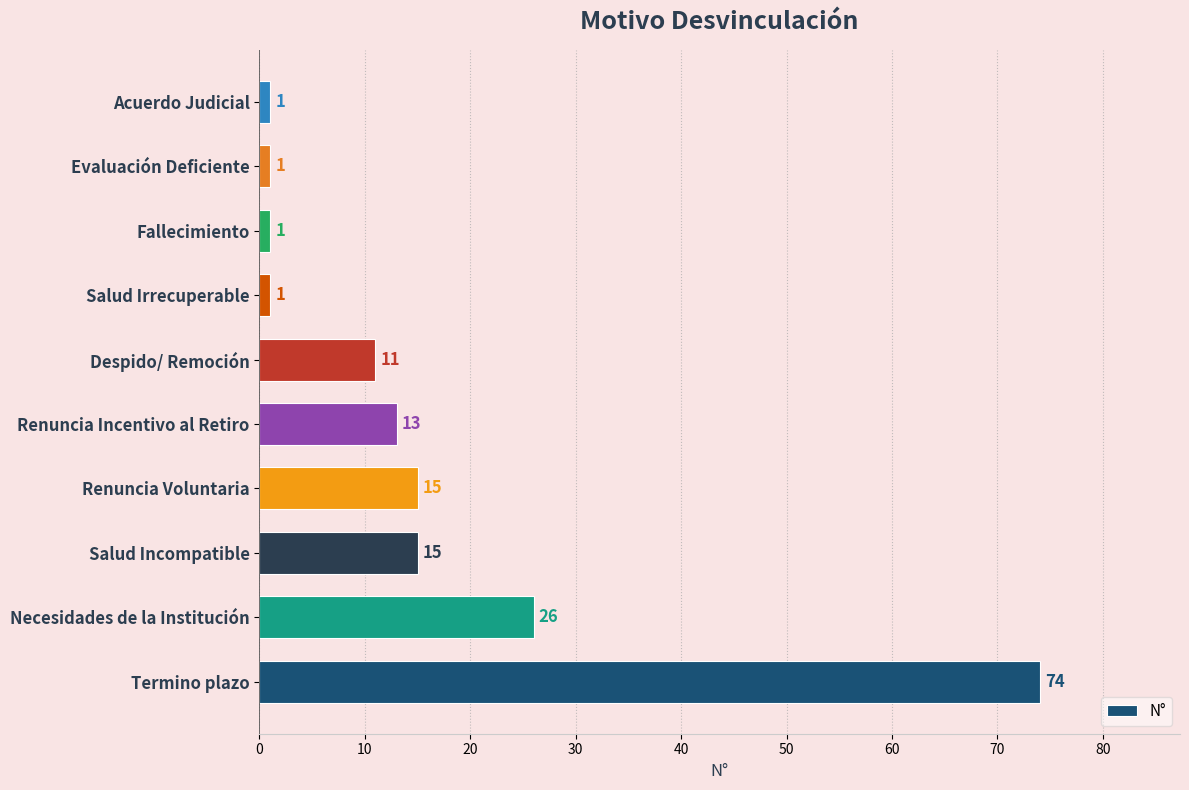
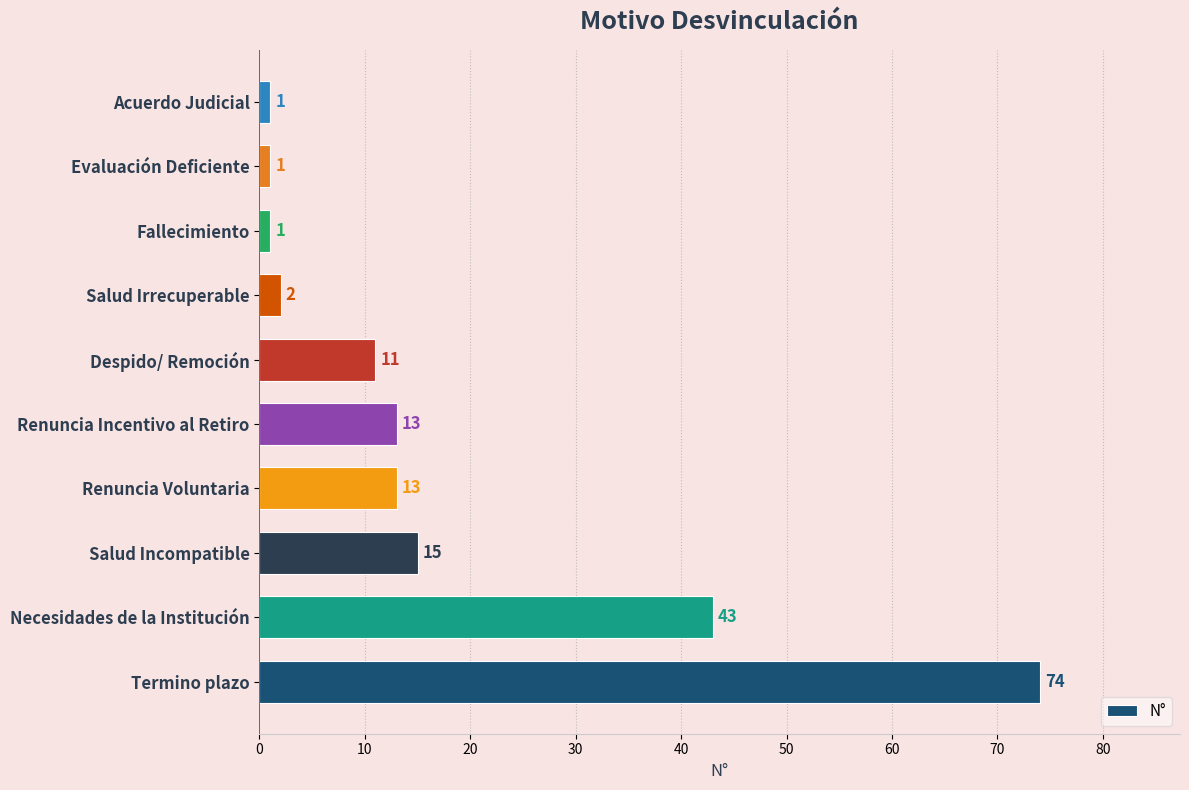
  {
    "Acuerdo Judicial": 1,
    "Evaluación Deficiente": 1,
    "Fallecimiento": 1,
-   "Salud Irrecuperable": 1,
+   "Salud Irrecuperable": 2,
    "Despido/ Remoción": 11,
    "Renuncia Incentivo al Retiro": 13,
-   "Renuncia Voluntaria": 15,
+   "Renuncia Voluntaria": 13,
    "Salud Incompatible": 15,
-   "Necesidades de la Institución": 26,
+   "Necesidades de la Institución": 43,
    "Termino plazo": 74
  }
